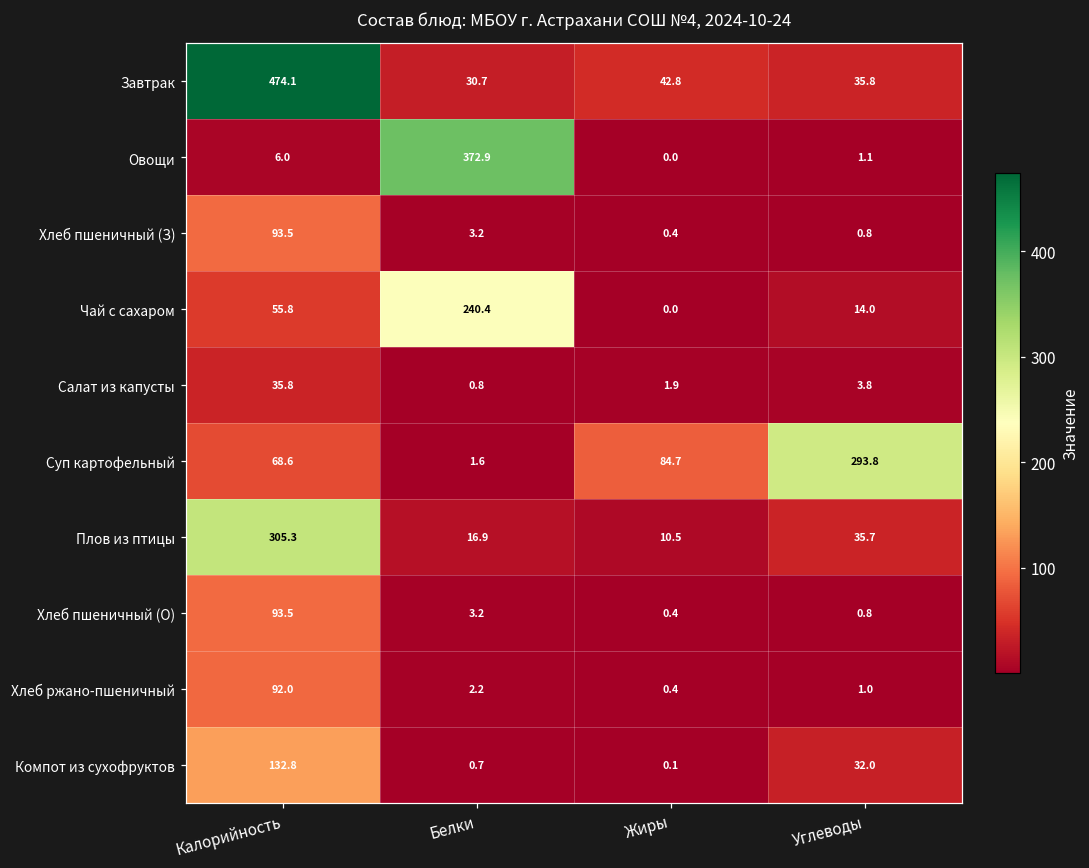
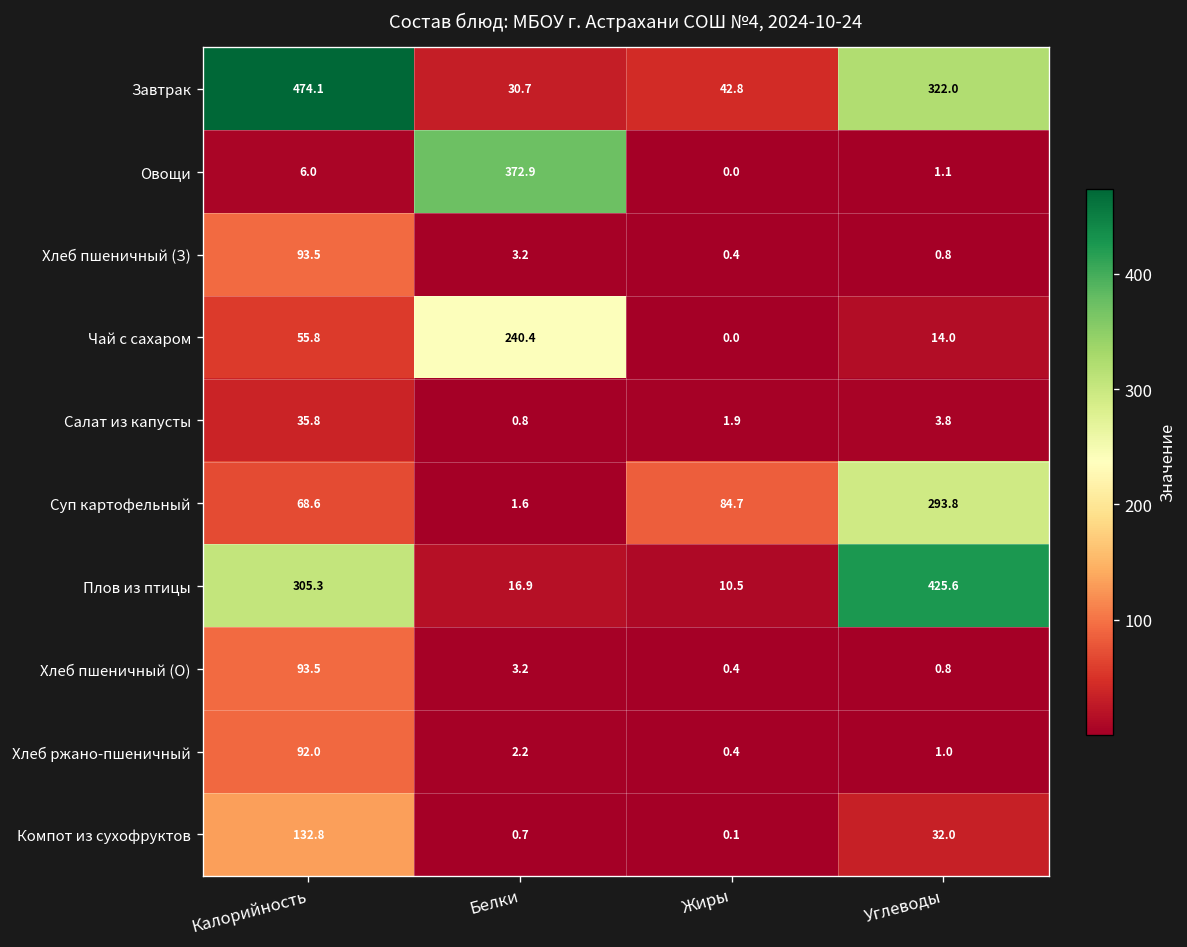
  {
    "Завтрак": {
      "Калорийность": 474.1,
      "Белки": 30.7,
      "Жиры": 42.8,
-     "Углеводы": 35.8
+     "Углеводы": 322.0
    },
    "Овощи": {
      "Калорийность": 6.0,
      "Белки": 372.9,
      "Жиры": 0.0,
      "Углеводы": 1.1
    },
    "Хлеб пшеничный (З)": {
      "Калорийность": 93.5,
      "Белки": 3.2,
      "Жиры": 0.4,
      "Углеводы": 0.8
    },
    "Чай с сахаром": {
      "Калорийность": 55.8,
      "Белки": 240.4,
      "Жиры": 0.0,
      "Углеводы": 14.0
    },
    "Салат из капусты": {
      "Калорийность": 35.8,
      "Белки": 0.8,
      "Жиры": 1.9,
      "Углеводы": 3.8
    },
    "Суп картофельный": {
      "Калорийность": 68.6,
      "Белки": 1.6,
      "Жиры": 84.7,
      "Углеводы": 293.8
    },
    "Плов из птицы": {
      "Калорийность": 305.3,
      "Белки": 16.9,
      "Жиры": 10.5,
-     "Углеводы": 35.7
+     "Углеводы": 425.6
    },
    "Хлеб пшеничный (О)": {
      "Калорийность": 93.5,
      "Белки": 3.2,
      "Жиры": 0.4,
      "Углеводы": 0.8
    },
    "Хлеб ржано-пшеничный": {
      "Калорийность": 92.0,
      "Белки": 2.2,
      "Жиры": 0.4,
      "Углеводы": 1.0
    },
    "Компот из сухофруктов": {
      "Калорийность": 132.8,
      "Белки": 0.7,
      "Жиры": 0.1,
      "Углеводы": 32.0
    }
  }
